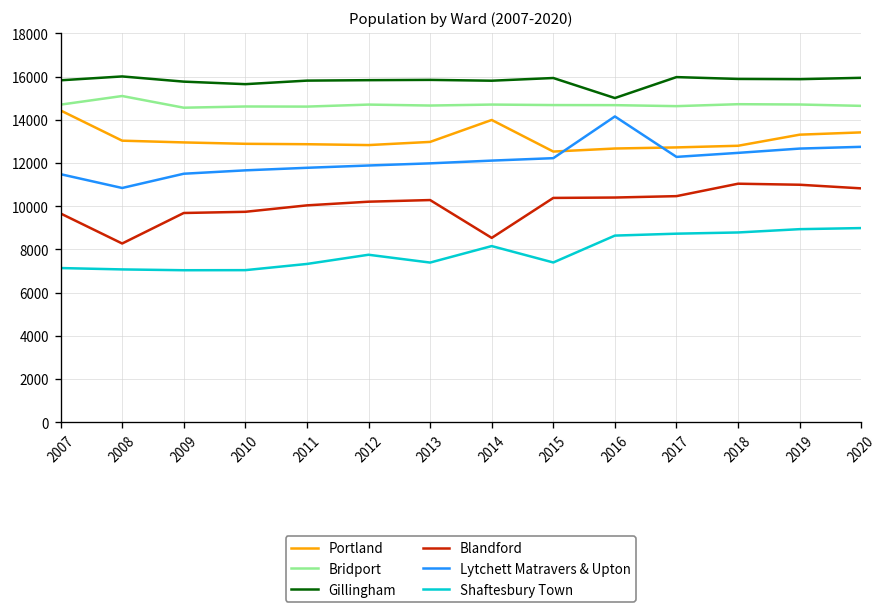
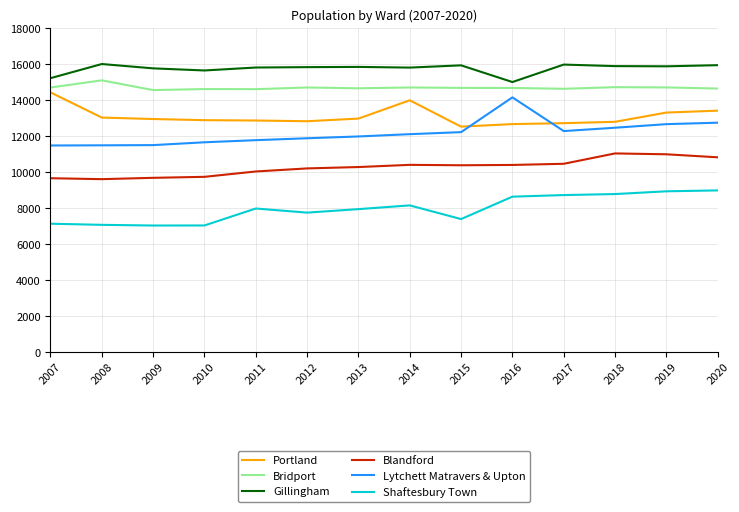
  {
    "Portland": {
      "2007": 14400,
      "2008": 13000,
      "2009": 13000,
      "2010": 12900,
      "2011": 12900,
      "2012": 12800,
      "2013": 13000,
      "2014": 14000,
      "2015": 12500,
      "2016": 12700,
      "2017": 12700,
      "2018": 12800,
      "2019": 13300,
      "2020": 13400
    },
    "Bridport": {
      "2007": 14700,
      "2008": 15100,
      "2009": 14600,
      "2010": 14600,
      "2011": 14600,
      "2012": 14700,
      "2013": 14700,
      "2014": 14700,
      "2015": 14700,
      "2016": 14700,
      "2017": 14600,
      "2018": 14700,
      "2019": 14700,
      "2020": 14600
    },
    "Gillingham": {
-     "2007": 15800,
+     "2007": 15200,
      "2008": 16000,
      "2009": 15800,
      "2010": 15700,
      "2011": 15800,
      "2012": 15800,
      "2013": 15800,
      "2014": 15800,
      "2015": 15900,
      "2016": 15000,
      "2017": 16000,
      "2018": 15900,
      "2019": 15900,
      "2020": 15900
    },
    "Blandford": {
      "2007": 9700,
-     "2008": 8300,
+     "2008": 9600,
      "2009": 9700,
      "2010": 9700,
      "2011": 10000,
      "2012": 10200,
      "2013": 10300,
-     "2014": 8500,
+     "2014": 10400,
      "2015": 10400,
      "2016": 10400,
      "2017": 10500,
      "2018": 11000,
      "2019": 11000,
      "2020": 10800
    },
    "Lytchett Matravers & Upton": {
      "2007": 11500,
-     "2008": 10800,
+     "2008": 11500,
      "2009": 11500,
      "2010": 11700,
      "2011": 11800,
      "2012": 11900,
      "2013": 12000,
      "2014": 12100,
      "2015": 12200,
      "2016": 14200,
      "2017": 12300,
      "2018": 12500,
      "2019": 12700,
      "2020": 12700
    },
    "Shaftesbury Town": {
      "2007": 7100,
      "2008": 7100,
      "2009": 7000,
      "2010": 7000,
-     "2011": 7300,
+     "2011": 8000,
      "2012": 7800,
-     "2013": 7400,
+     "2013": 7900,
      "2014": 8200,
      "2015": 7400,
      "2016": 8600,
      "2017": 8700,
      "2018": 8800,
      "2019": 8900,
      "2020": 9000
    }
  }
